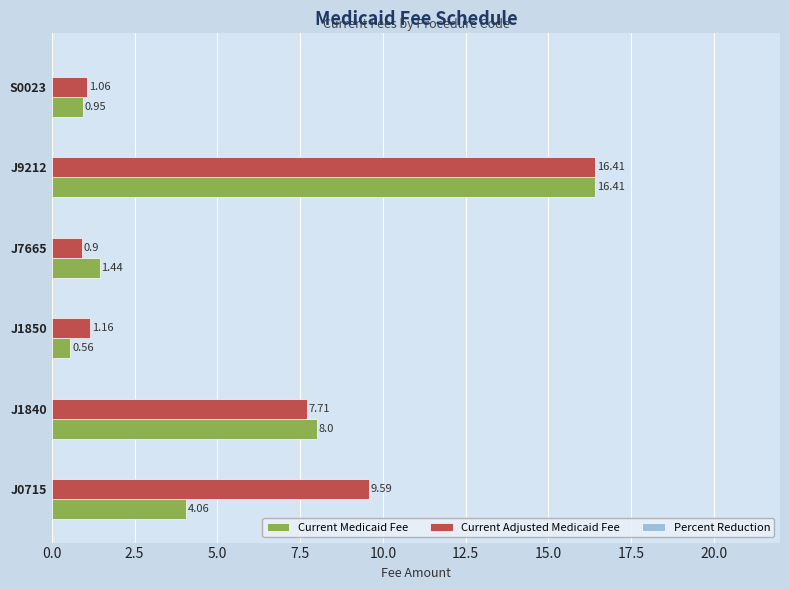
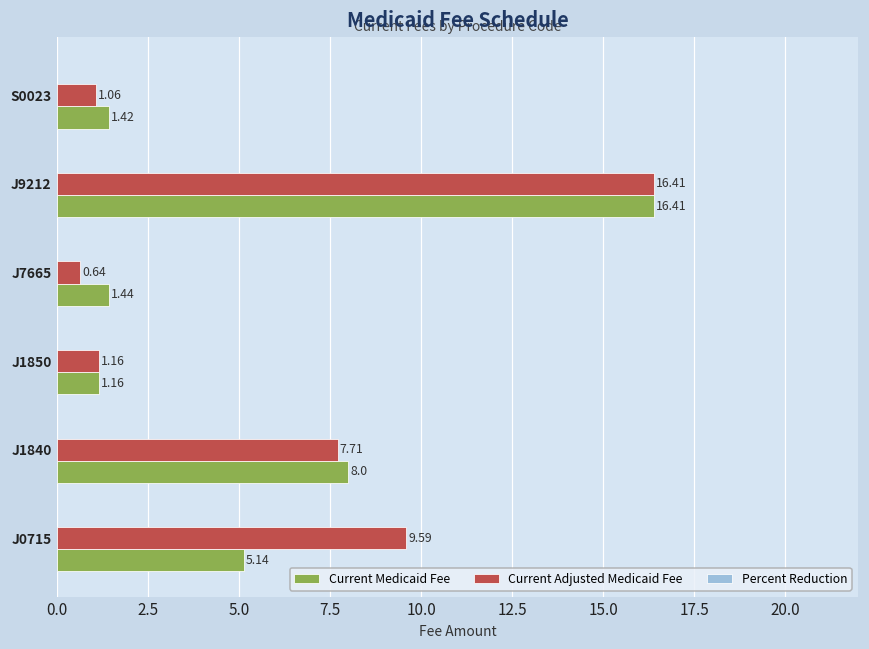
  {
    "Current Medicaid Fee": {
-     "S0023": 0.95,
+     "S0023": 1.42,
      "J9212": 16.41,
      "J7665": 1.44,
-     "J1850": 0.56,
+     "J1850": 1.16,
      "J1840": 8.0,
-     "J0715": 4.06
+     "J0715": 5.14
    },
    "Current Adjusted Medicaid Fee": {
      "S0023": 1.06,
      "J9212": 16.41,
-     "J7665": 0.9,
+     "J7665": 0.64,
      "J1850": 1.16,
      "J1840": 7.71,
      "J0715": 9.59
    },
    "Percent Reduction": {
      "S0023": 0.0,
      "J9212": 0.0,
      "J7665": 0.0,
      "J1850": 0.0,
      "J1840": 0.0,
      "J0715": 0.0
    }
  }
